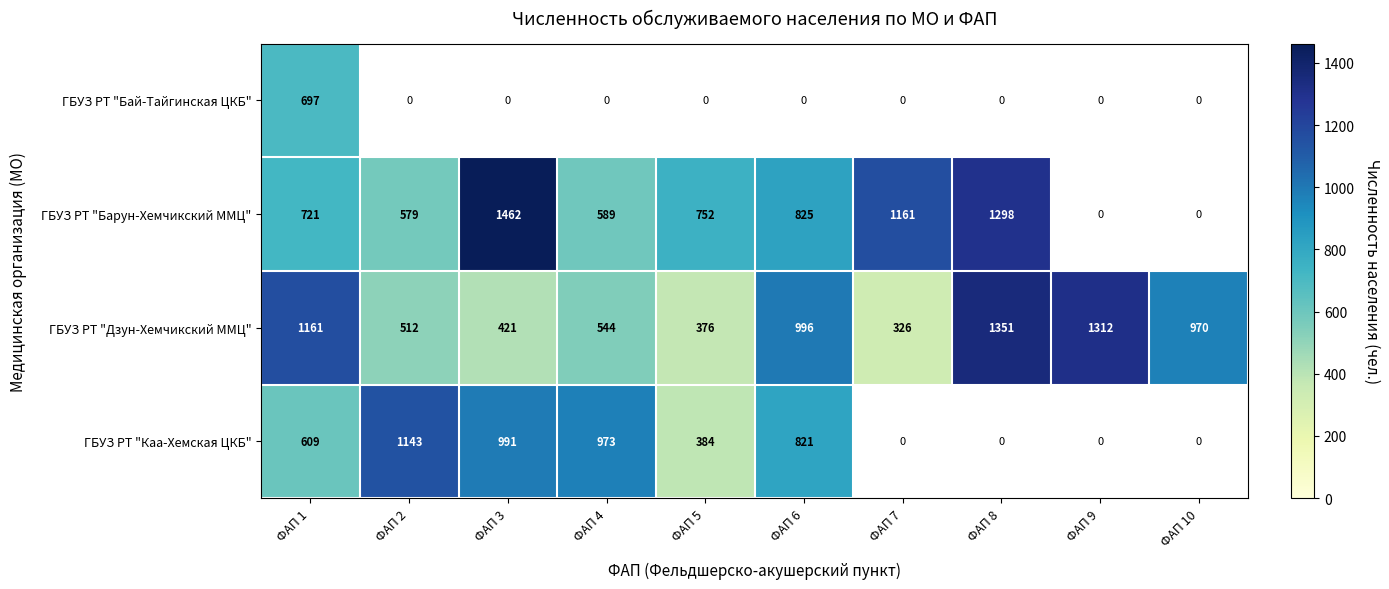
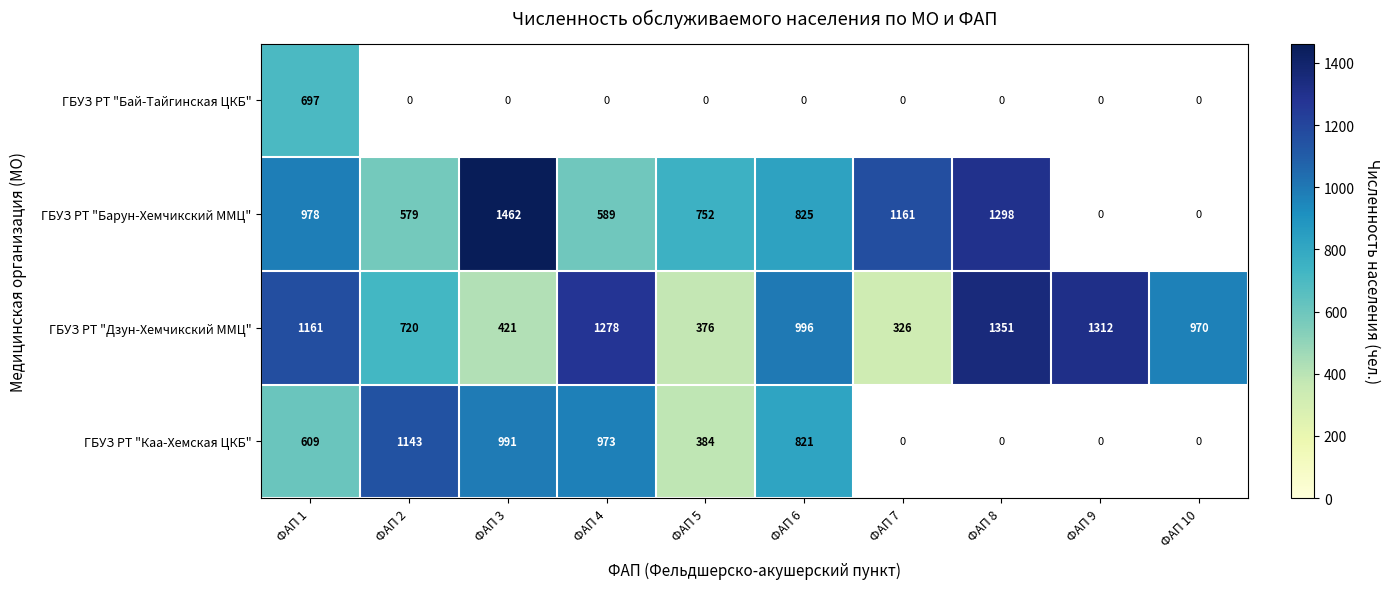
  {
    "ГБУЗ РТ \"Бай-Тайгинская ЦКБ\"": {
      "ФАП 1": 697
    },
    "ГБУЗ РТ \"Барун-Хемчикский ММЦ\"": {
-     "ФАП 1": 721,
+     "ФАП 1": 978,
      "ФАП 2": 579,
      "ФАП 3": 1462,
      "ФАП 4": 589,
      "ФАП 5": 752,
      "ФАП 6": 825,
      "ФАП 7": 1161,
      "ФАП 8": 1298
    },
    "ГБУЗ РТ \"Дзун-Хемчикский ММЦ\"": {
      "ФАП 1": 1161,
-     "ФАП 2": 512,
+     "ФАП 2": 720,
      "ФАП 3": 421,
-     "ФАП 4": 544,
+     "ФАП 4": 1278,
      "ФАП 5": 376,
      "ФАП 6": 996,
      "ФАП 7": 326,
      "ФАП 8": 1351,
      "ФАП 9": 1312,
      "ФАП 10": 970
    },
    "ГБУЗ РТ \"Каа-Хемская ЦКБ\"": {
      "ФАП 1": 609,
      "ФАП 2": 1143,
      "ФАП 3": 991,
      "ФАП 4": 973,
      "ФАП 5": 384,
      "ФАП 6": 821
    }
  }
